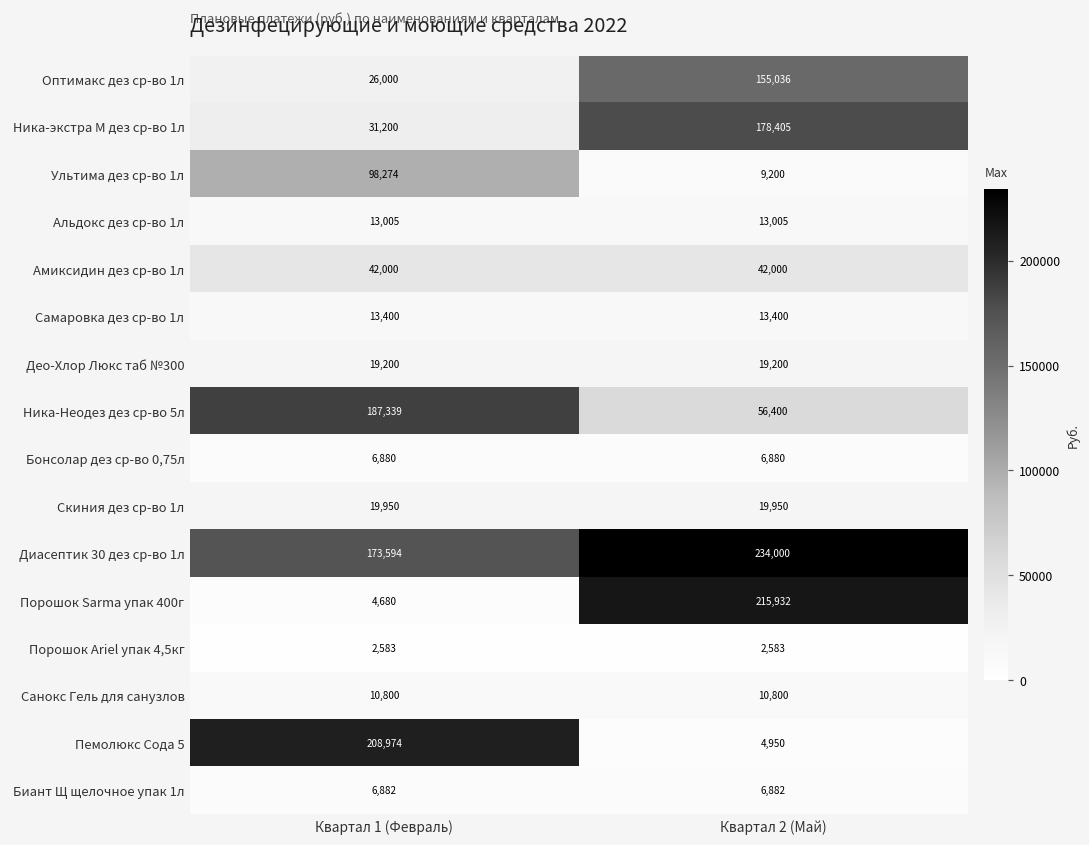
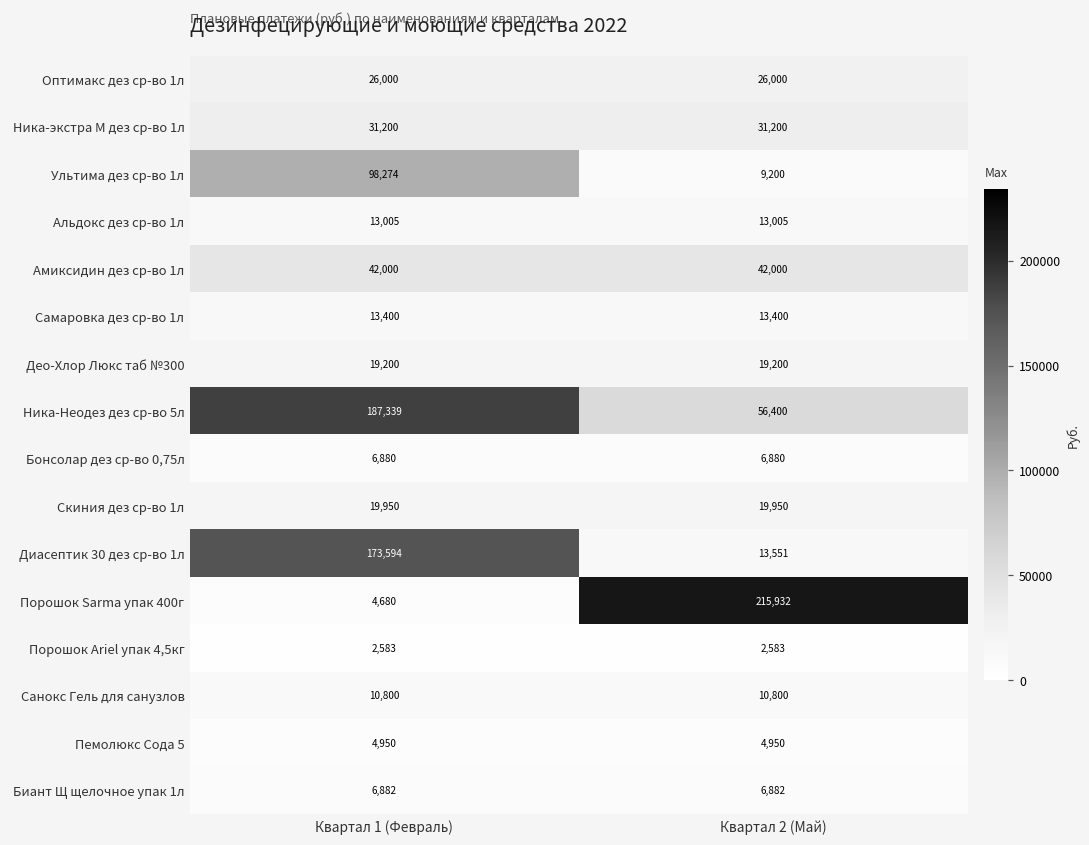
  {
    "Оптимакс дез ср-во 1л": {
      "Квартал 1 (Февраль)": "26,000",
-     "Квартал 2 (Май)": "155,036"
+     "Квартал 2 (Май)": "26,000"
    },
    "Ника-экстра М дез ср-во 1л": {
      "Квартал 1 (Февраль)": "31,200",
-     "Квартал 2 (Май)": "178,405"
+     "Квартал 2 (Май)": "31,200"
    },
    "Ультима дез ср-во 1л": {
      "Квартал 1 (Февраль)": "98,274",
      "Квартал 2 (Май)": "9,200"
    },
    "Альдокс дез ср-во 1л": {
      "Квартал 1 (Февраль)": "13,005",
      "Квартал 2 (Май)": "13,005"
    },
    "Амиксидин дез ср-во 1л": {
      "Квартал 1 (Февраль)": "42,000",
      "Квартал 2 (Май)": "42,000"
    },
    "Самаровка дез ср-во 1л": {
      "Квартал 1 (Февраль)": "13,400",
      "Квартал 2 (Май)": "13,400"
    },
    "Део-Хлор Люкс таб №300": {
      "Квартал 1 (Февраль)": "19,200",
      "Квартал 2 (Май)": "19,200"
    },
    "Ника-Неодез дез ср-во 5л": {
      "Квартал 1 (Февраль)": "187,339",
      "Квартал 2 (Май)": "56,400"
    },
    "Бонсолар дез ср-во 0,75л": {
      "Квартал 1 (Февраль)": "6,880",
      "Квартал 2 (Май)": "6,880"
    },
    "Скиния дез ср-во 1л": {
      "Квартал 1 (Февраль)": "19,950",
      "Квартал 2 (Май)": "19,950"
    },
    "Диасептик 30 дез ср-во 1л": {
      "Квартал 1 (Февраль)": "173,594",
-     "Квартал 2 (Май)": "234,000"
+     "Квартал 2 (Май)": "13,551"
    },
    "Порошок Sarma упак 400г": {
      "Квартал 1 (Февраль)": "4,680",
      "Квартал 2 (Май)": "215,932"
    },
    "Порошок Ariel упак 4,5кг": {
      "Квартал 1 (Февраль)": "2,583",
      "Квартал 2 (Май)": "2,583"
    },
    "Санокс Гель для санузлов": {
      "Квартал 1 (Февраль)": "10,800",
      "Квартал 2 (Май)": "10,800"
    },
    "Пемолюкс Сода 5": {
-     "Квартал 1 (Февраль)": "208,974",
+     "Квартал 1 (Февраль)": "4,950",
      "Квартал 2 (Май)": "4,950"
    },
    "Биант Щ щелочное упак 1л": {
      "Квартал 1 (Февраль)": "6,882",
      "Квартал 2 (Май)": "6,882"
    }
  }
